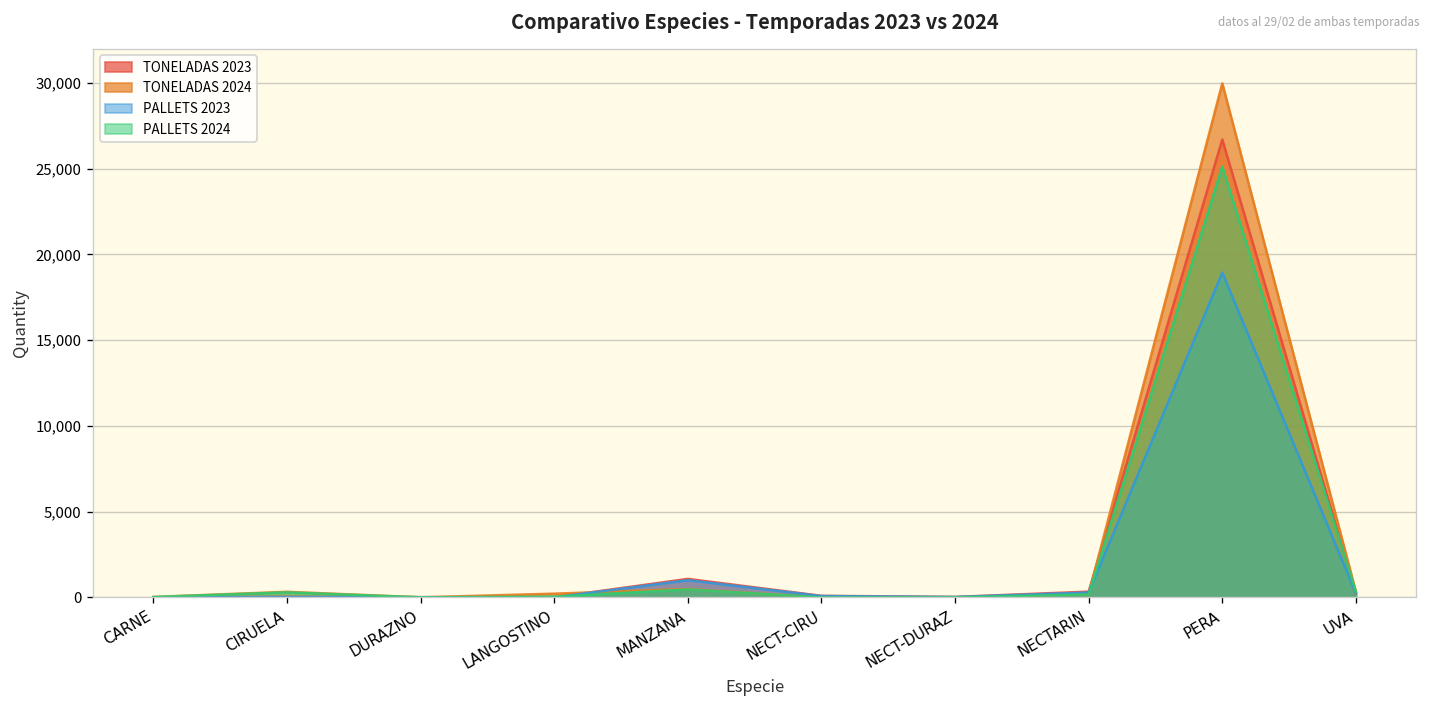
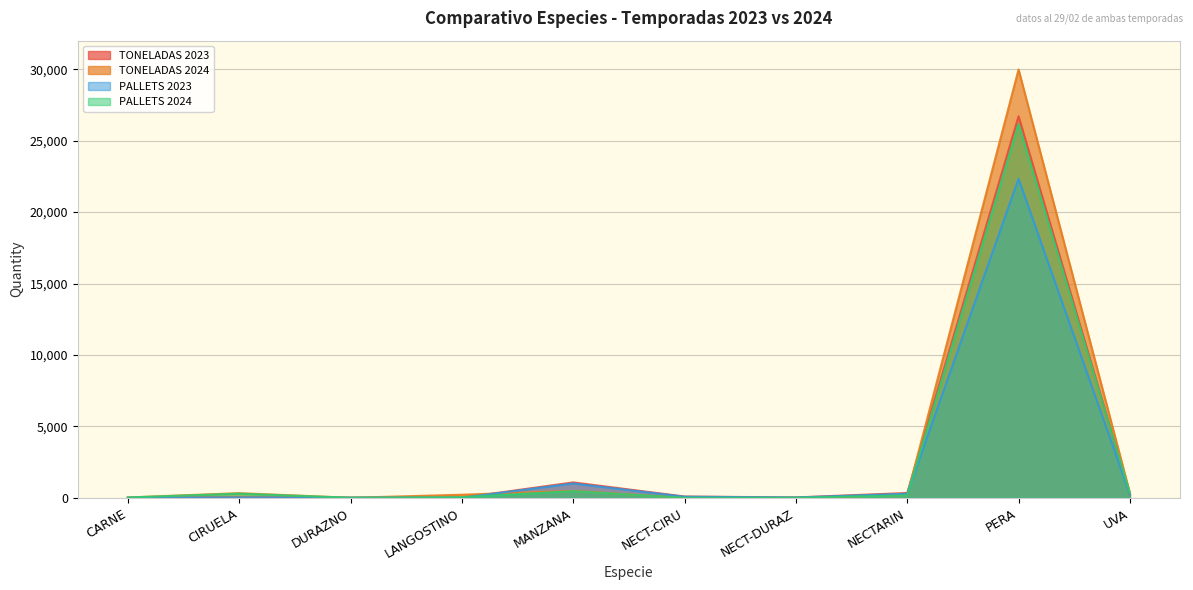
  {
    "PALLETS 2023": {
-     "PERA": "18,900"
+     "PERA": "22,300"
    },
    "PALLETS 2024": {
-     "PERA": "25,100"
+     "PERA": "26,200"
    }
  }
